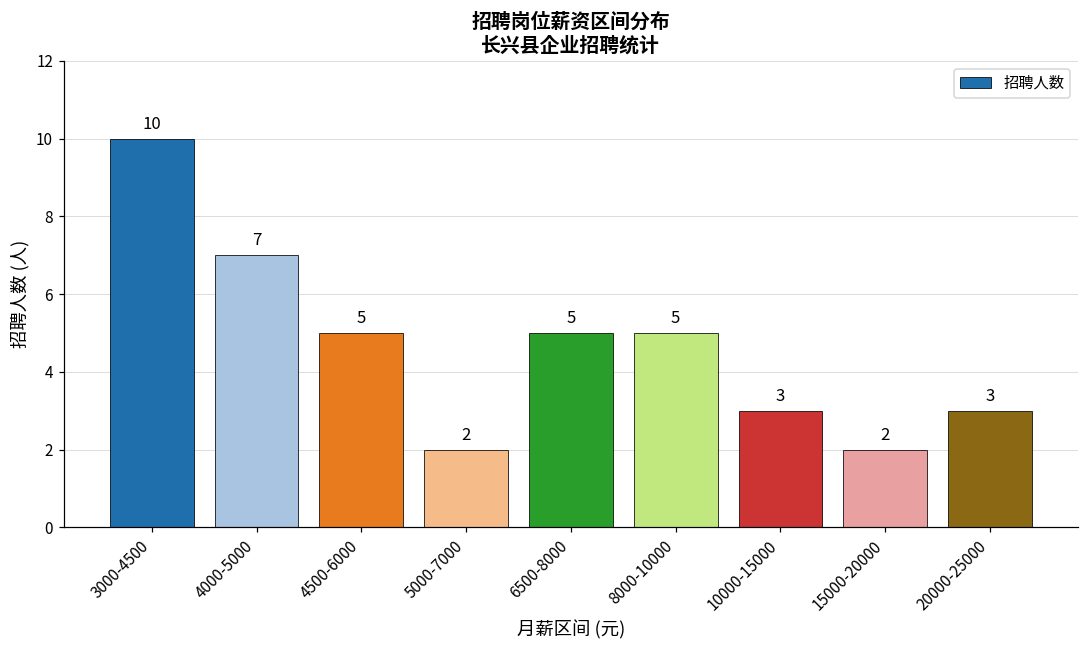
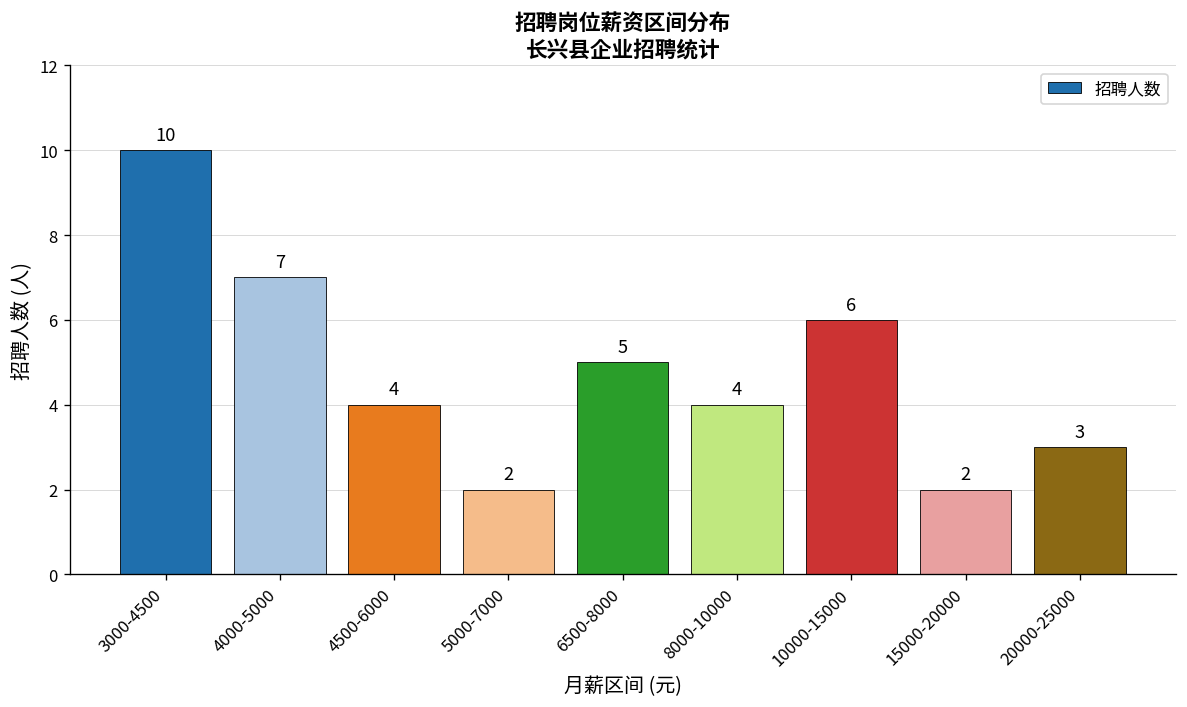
  {
    "3000-4500": 10,
    "4000-5000": 7,
-   "4500-6000": 5,
+   "4500-6000": 4,
    "5000-7000": 2,
    "6500-8000": 5,
-   "8000-10000": 5,
-   "10000-15000": 3,
+   "8000-10000": 4,
+   "10000-15000": 6,
    "15000-20000": 2,
    "20000-25000": 3
  }
